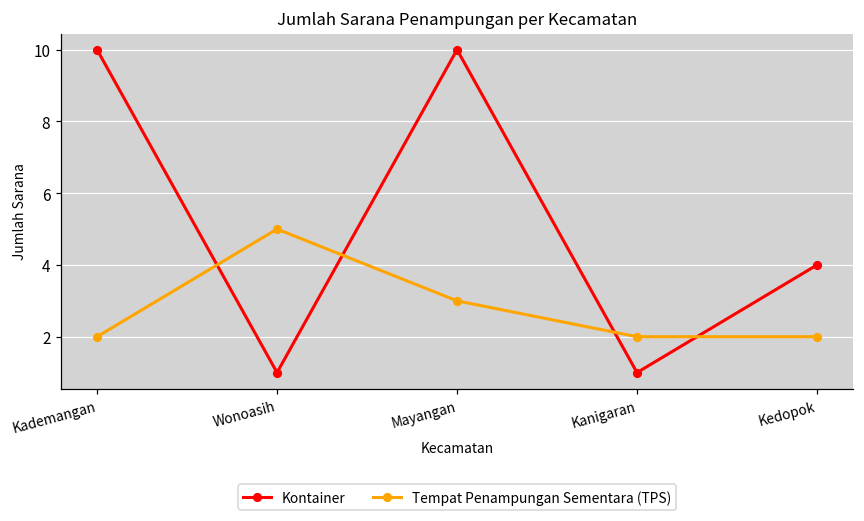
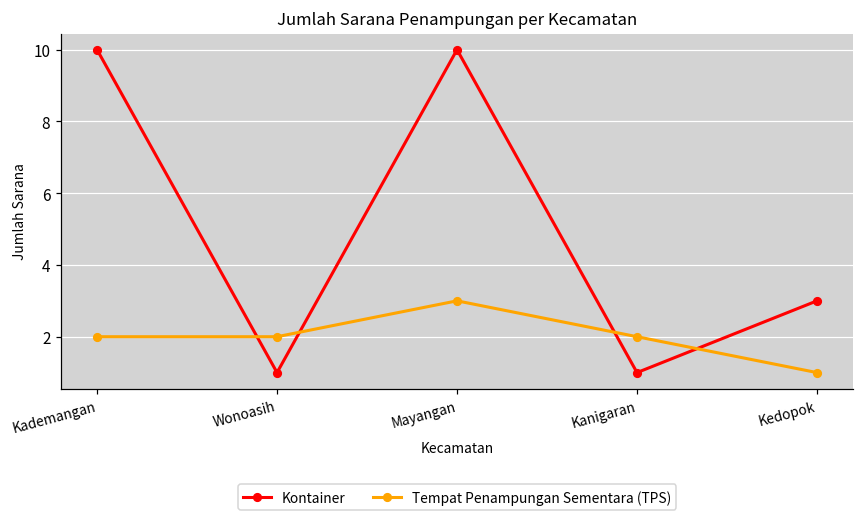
  {
    "Kontainer": {
      "Kademangan": 10,
      "Wonoasih": 1,
      "Mayangan": 10,
      "Kanigaran": 1,
-     "Kedopok": 4
+     "Kedopok": 3
    },
    "Tempat Penampungan Sementara (TPS)": {
      "Kademangan": 2,
-     "Wonoasih": 5,
+     "Wonoasih": 2,
      "Mayangan": 3,
      "Kanigaran": 2,
-     "Kedopok": 2
+     "Kedopok": 1
    }
  }
